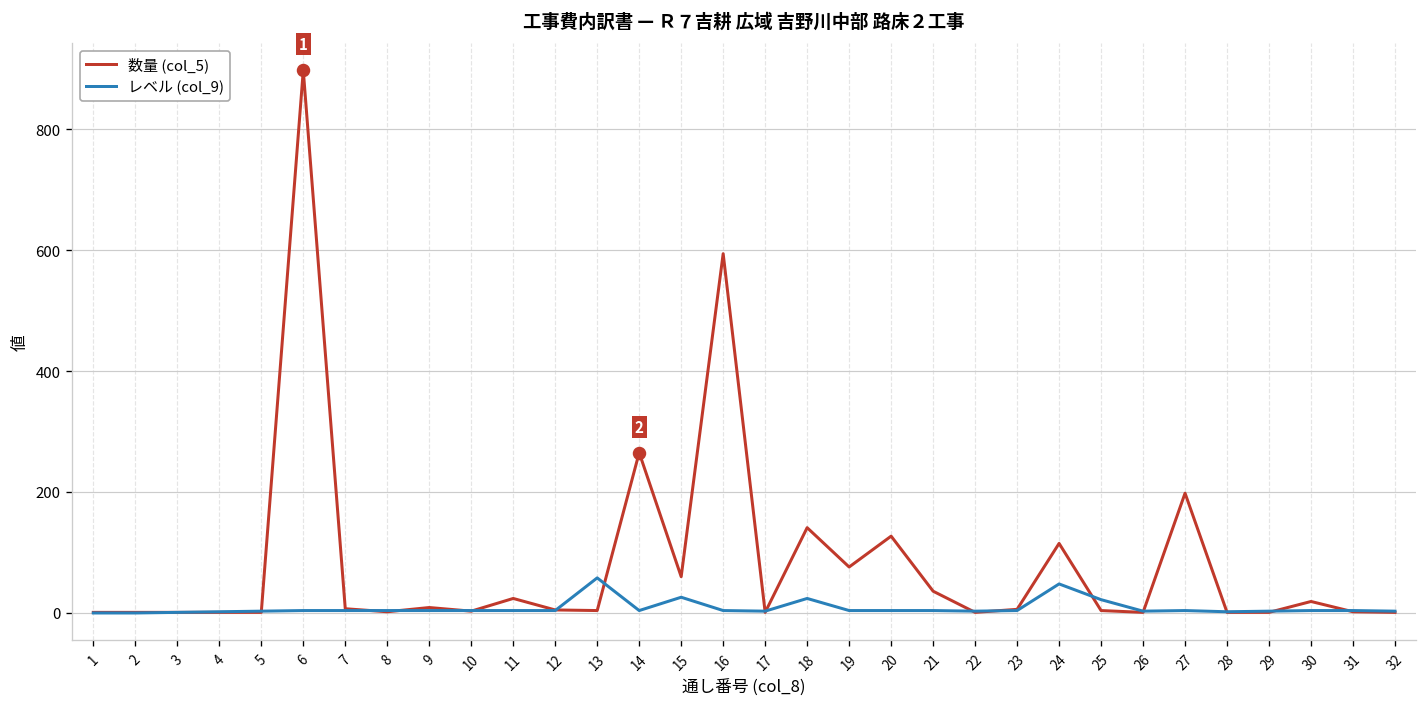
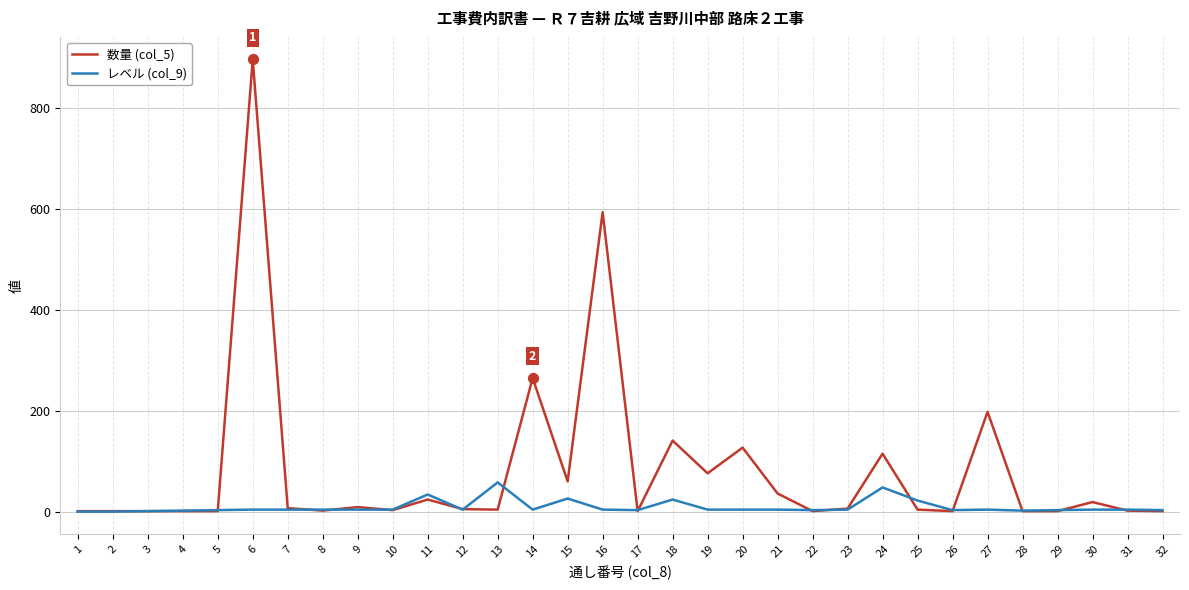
  {
    "レベル (col_9)": {
      "6": 0,
-     "11": 0,
+     "11": 30,
      "13": 60,
      "14": 0,
      "15": 30,
      "16": 0,
      "18": 20,
      "19": 0,
      "20": 0,
      "21": 0,
      "24": 50,
      "25": 20,
      "27": 0,
      "30": 0
    }
  }
